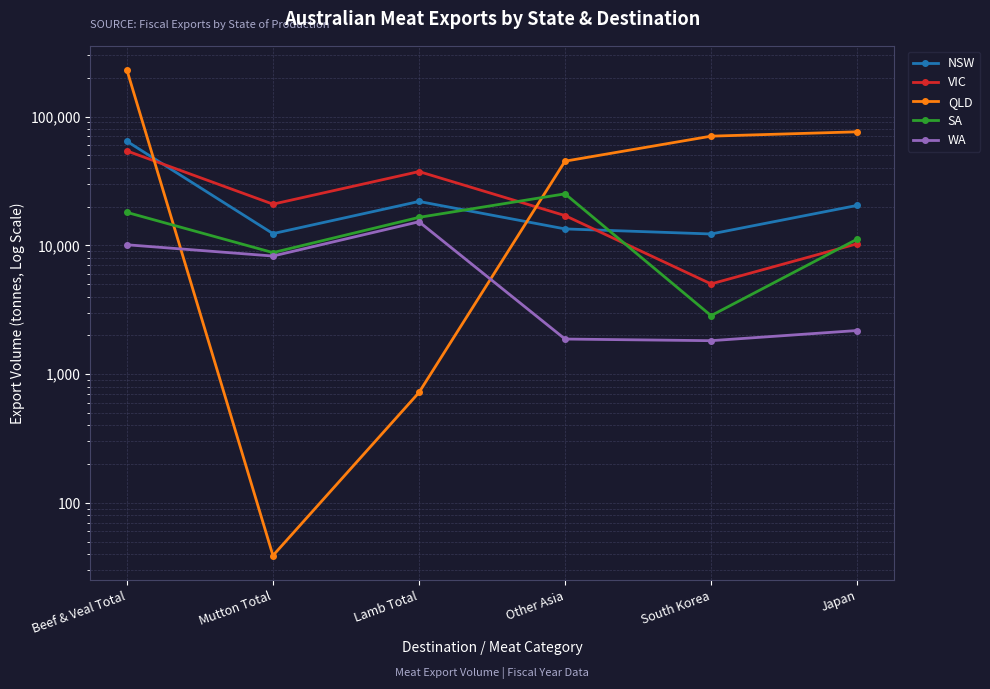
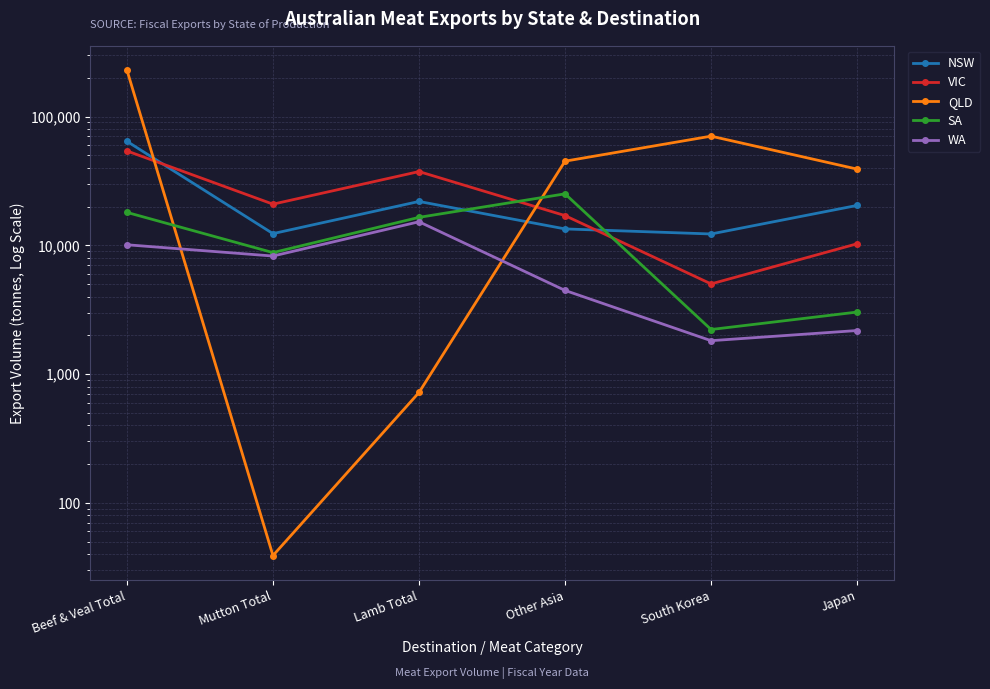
  {
    "NSW": {
      "Beef & Veal Total": "60,000",
      "Mutton Total": "12,000",
      "Lamb Total": "22,000",
      "Other Asia": "13,000",
      "South Korea": "12,000",
      "Japan": "20,000"
    },
    "VIC": {
      "Beef & Veal Total": "54,000",
      "Mutton Total": "21,000",
      "Lamb Total": "37,000",
      "Other Asia": "17,000",
      "South Korea": "5,000",
      "Japan": "10,000"
    },
    "QLD": {
      "Beef & Veal Total": "230,000",
      "Mutton Total": "39",
      "Lamb Total": "700",
      "Other Asia": "45,000",
      "South Korea": "70,000",
-     "Japan": "80,000"
+     "Japan": "39,000"
    },
    "SA": {
      "Beef & Veal Total": "18,000",
      "Mutton Total": "9,000",
      "Lamb Total": "16,000",
      "Other Asia": "25,000",
-     "South Korea": "2,800",
-     "Japan": "11,000"
+     "South Korea": "2,200",
+     "Japan": "3,000"
    },
    "WA": {
      "Beef & Veal Total": "10,000",
      "Mutton Total": "8,000",
      "Lamb Total": "15,000",
-     "Other Asia": "1,900",
+     "Other Asia": "4,500",
      "South Korea": "1,800",
      "Japan": "2,200"
    }
  }
